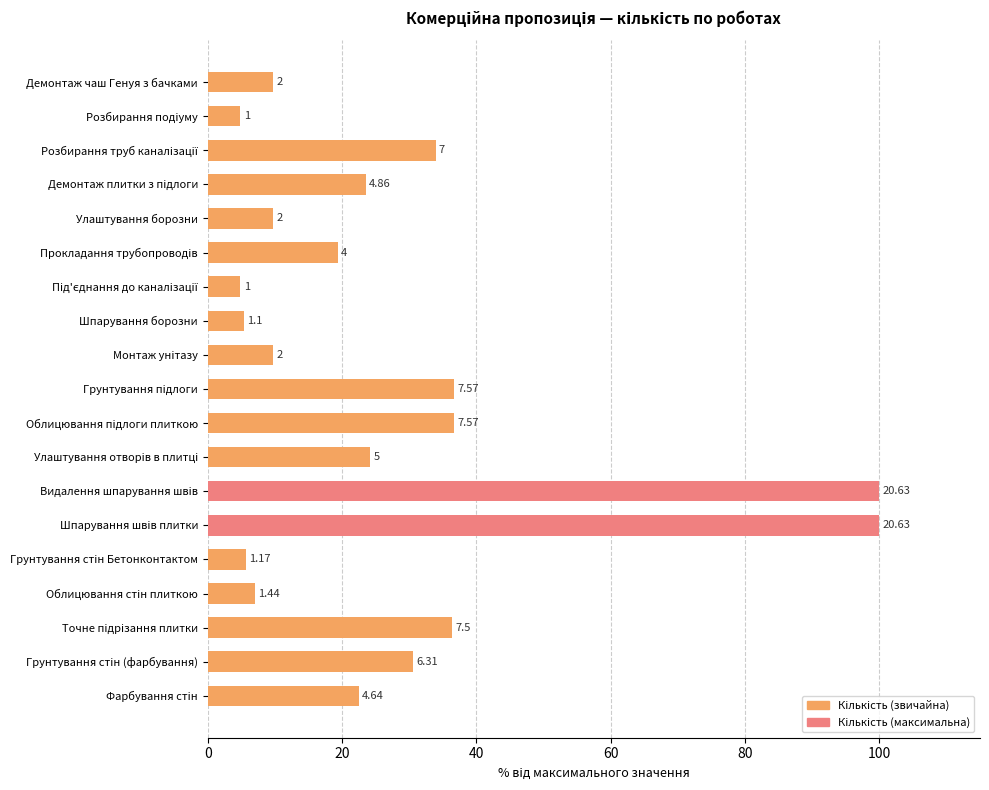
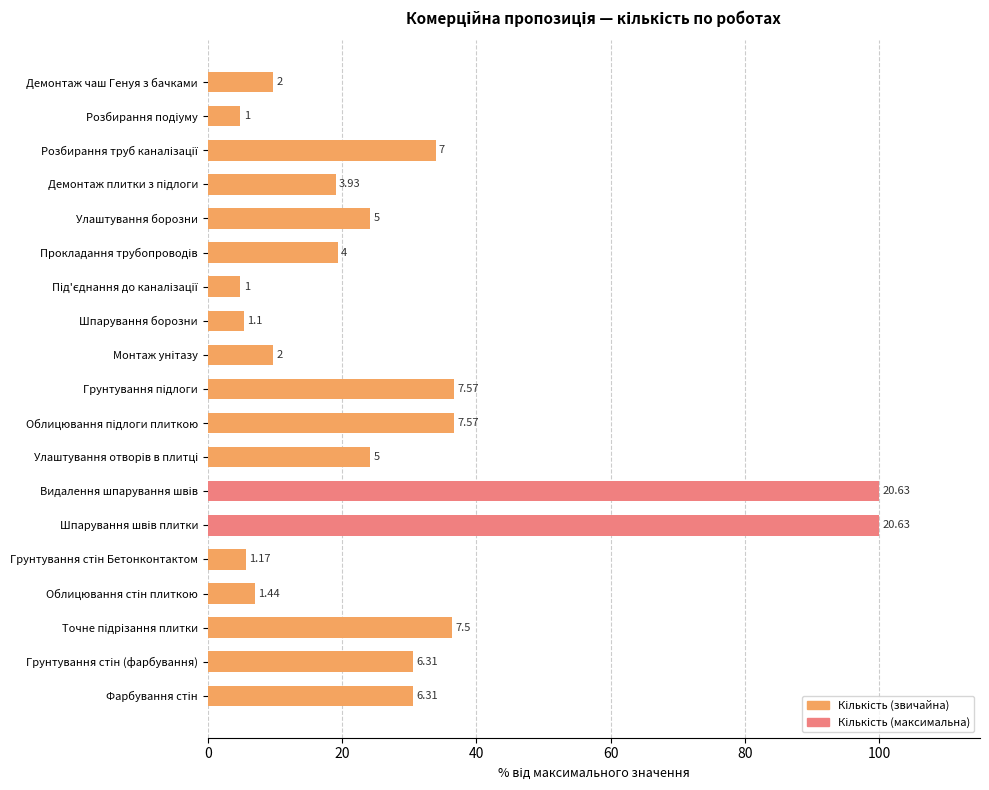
  {
-   "Демонтаж плитки з підлоги": 4.86,
-   "Улаштування борозни": 2,
-   "Фарбування стін": 4.64
+   "Демонтаж плитки з підлоги": 3.93,
+   "Улаштування борозни": 5,
+   "Фарбування стін": 6.31
  }
